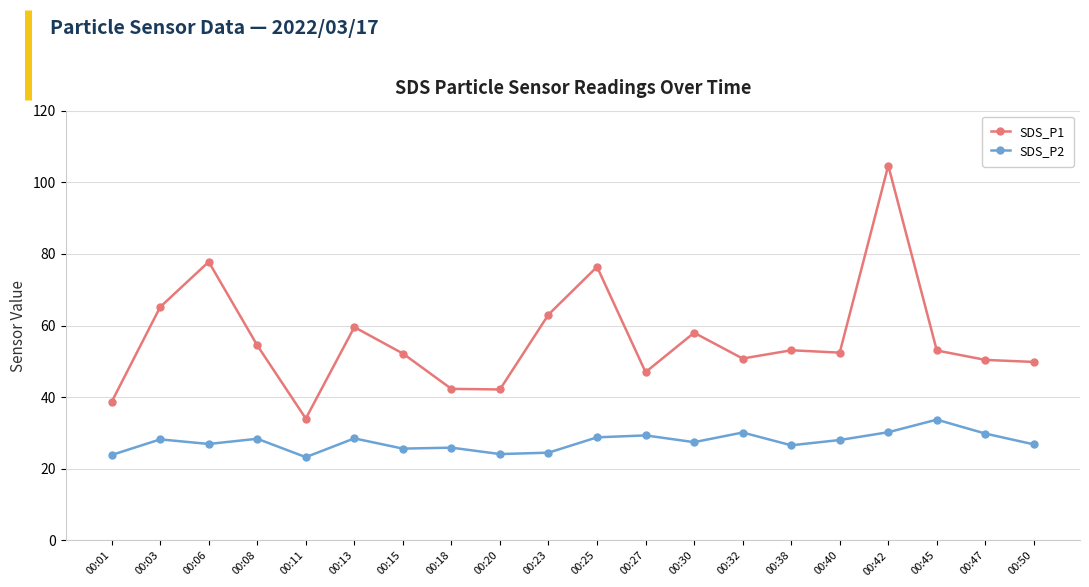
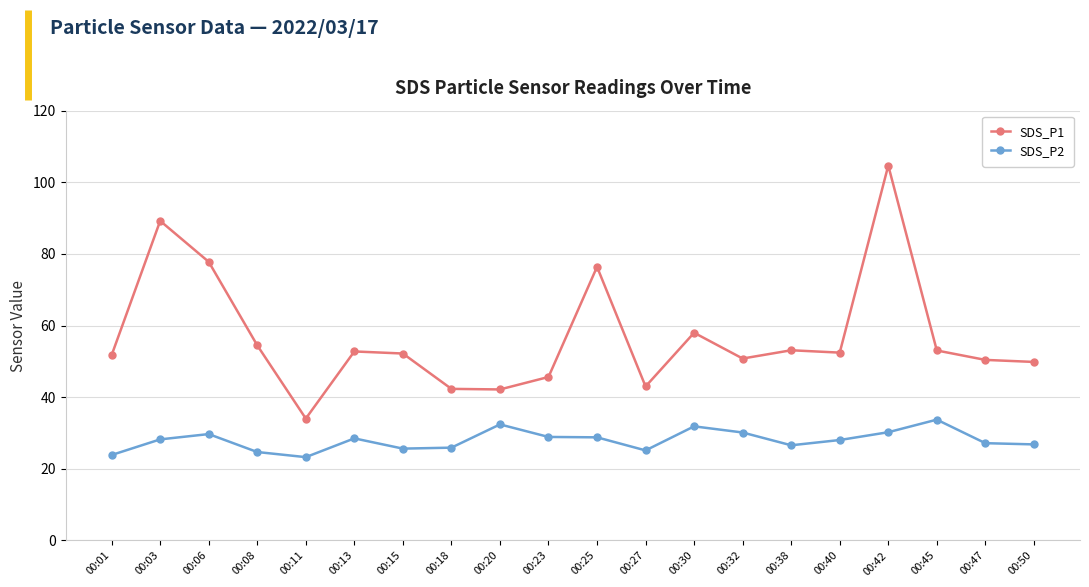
  {
    "SDS_P1": {
-     "00:01": 39,
-     "00:03": 65,
+     "00:01": 52,
+     "00:03": 89,
      "00:06": 78,
      "00:08": 54,
      "00:11": 34,
-     "00:13": 60,
+     "00:13": 53,
      "00:15": 52,
      "00:18": 42,
      "00:20": 42,
-     "00:23": 63,
+     "00:23": 46,
      "00:25": 76,
-     "00:27": 47,
+     "00:27": 43,
      "00:30": 58,
      "00:32": 51,
      "00:38": 53,
      "00:40": 52,
      "00:42": 105,
      "00:45": 53,
      "00:47": 50,
      "00:50": 50
    },
    "SDS_P2": {
      "00:01": 24,
      "00:03": 28,
-     "00:06": 27,
-     "00:08": 28,
+     "00:06": 30,
+     "00:08": 25,
      "00:11": 23,
      "00:13": 29,
      "00:15": 26,
      "00:18": 26,
-     "00:20": 24,
-     "00:23": 25,
+     "00:20": 32,
+     "00:23": 29,
      "00:25": 29,
-     "00:27": 29,
-     "00:30": 27,
+     "00:27": 25,
+     "00:30": 32,
      "00:32": 30,
      "00:38": 27,
      "00:40": 28,
      "00:42": 30,
      "00:45": 34,
-     "00:47": 30,
+     "00:47": 27,
      "00:50": 27
    }
  }
